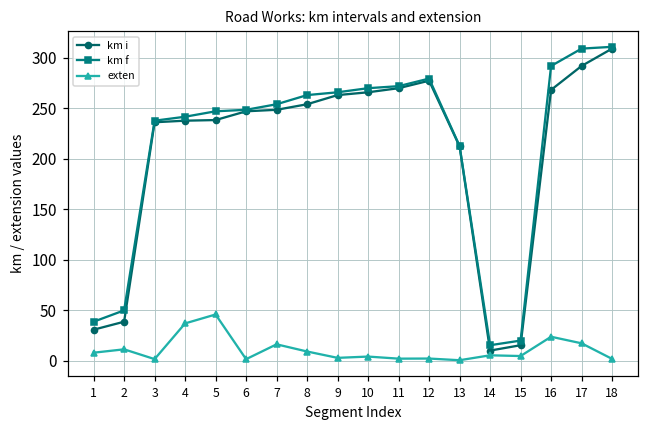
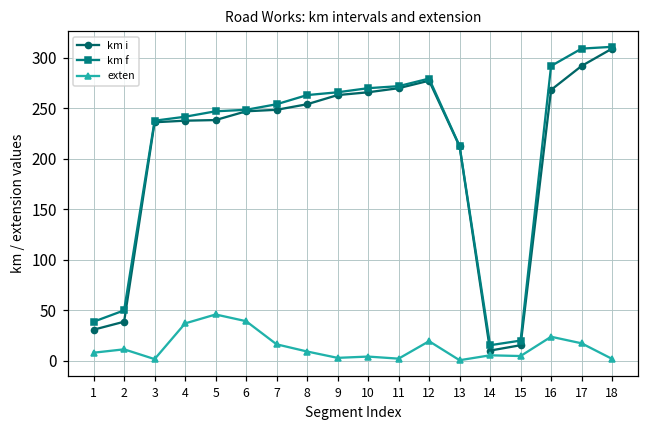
  {
    "exten": {
      "1": 10,
      "2": 10,
      "3": 0,
      "4": 40,
      "5": 50,
-     "6": 0,
+     "6": 40,
      "7": 20,
      "8": 10,
      "9": 0,
      "10": 0,
      "11": 0,
-     "12": 0,
+     "12": 20,
      "13": 0,
      "14": 10,
      "15": 0,
      "16": 20,
      "17": 20,
      "18": 0
    }
  }
